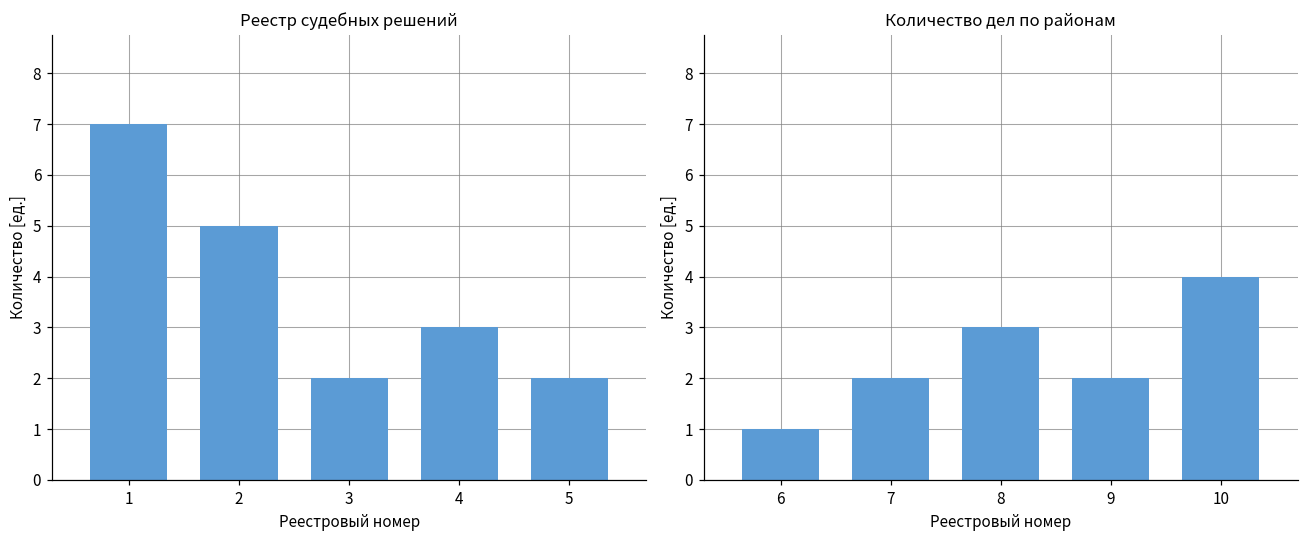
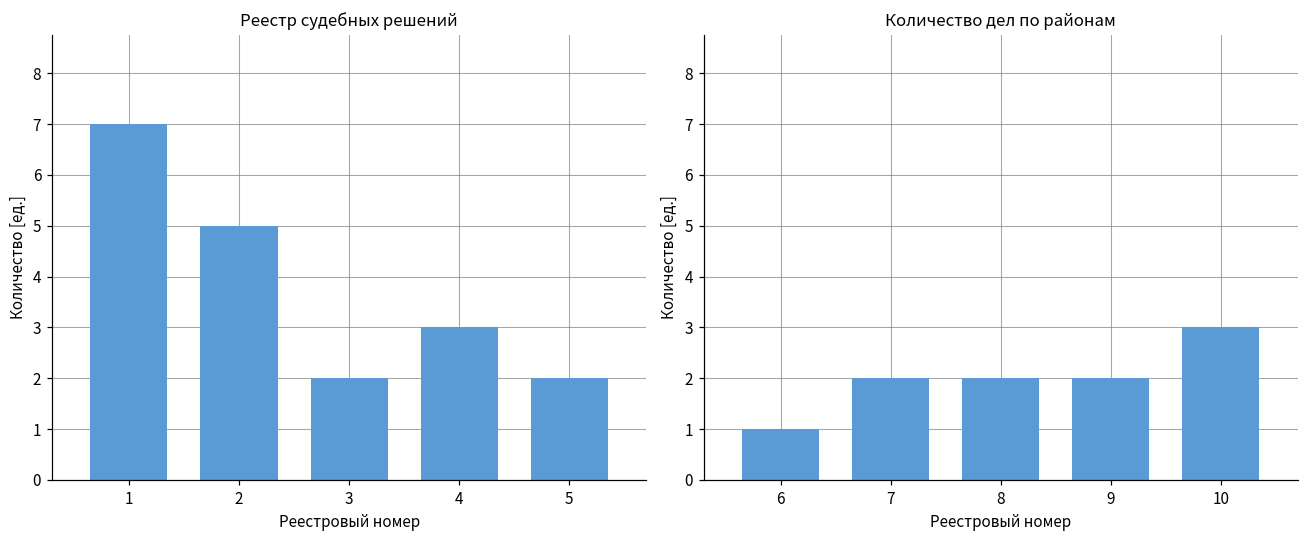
  {
    "Реестр судебных решений": {
      "1": 7.0,
      "2": 5.0,
      "3": 2.0,
      "4": 3.0,
      "5": 2.0
    },
    "Количество дел по районам": {
      "6": 1,
      "7": 2,
-     "8": 3,
+     "8": 2,
      "9": 2,
-     "10": 4
+     "10": 3
    }
  }
